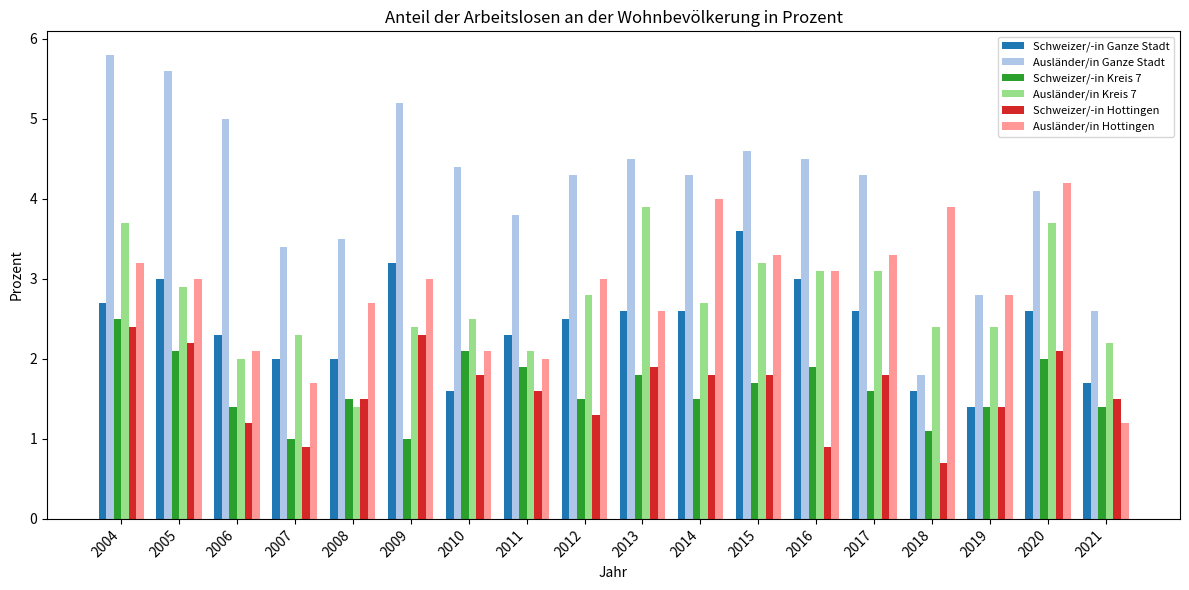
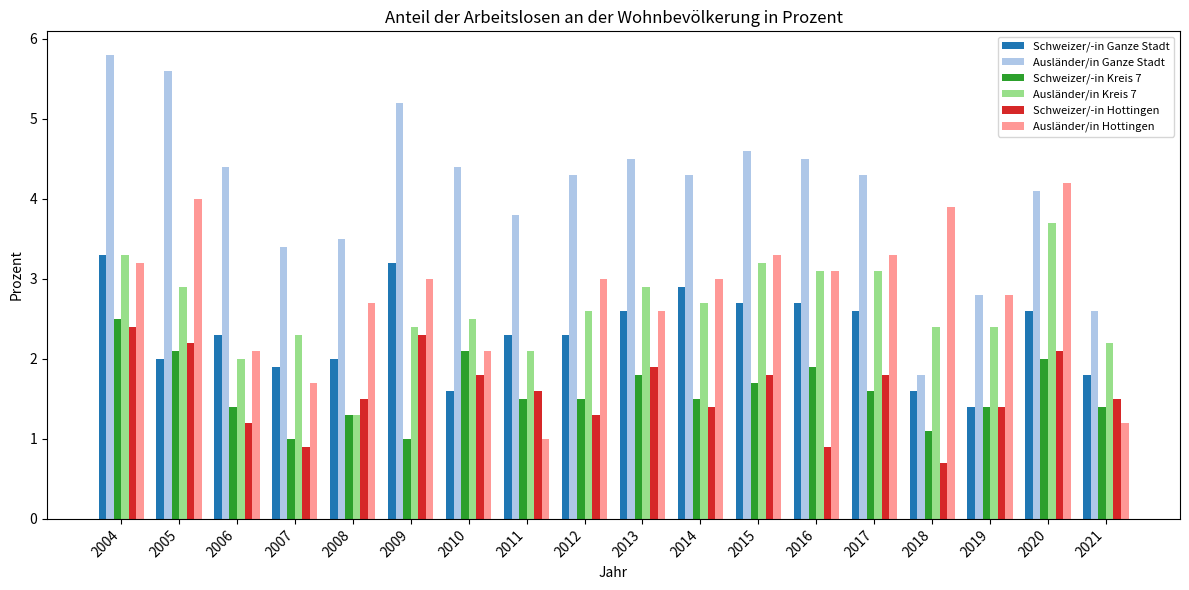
  {
    "Schweizer/-in Ganze Stadt": {
-     "2004": 2.7,
-     "2005": 3,
+     "2004": 3.3,
+     "2005": 2,
      "2006": 2.3,
-     "2007": 2.0,
+     "2007": 1.9,
      "2008": 2.0,
      "2009": 3.2,
      "2010": 1.6,
      "2011": 2.3,
-     "2012": 2.5,
+     "2012": 2.3,
      "2013": 2.6,
-     "2014": 2.6,
-     "2015": 3.6,
-     "2016": 3.0,
+     "2014": 2.9,
+     "2015": 2.7,
+     "2016": 2.7,
      "2017": 2.6,
      "2018": 1.6,
      "2019": 1.4,
      "2020": 2.6,
-     "2021": 1.7
+     "2021": 1.8
    },
    "Ausländer/in Ganze Stadt": {
      "2004": 5.8,
      "2005": 5.6,
-     "2006": 5.0,
+     "2006": 4.4,
      "2007": 3.4,
      "2008": 3.5,
      "2009": 5.2,
      "2010": 4.4,
      "2011": 3.8,
      "2012": 4.3,
      "2013": 4.5,
      "2014": 4.3,
      "2015": 4.6,
      "2016": 4.5,
      "2017": 4.3,
      "2018": 1.8,
      "2019": 2.8,
      "2020": 4.1,
      "2021": 2.6
    },
    "Schweizer/-in Kreis 7": {
      "2004": 2.5,
      "2005": 2.1,
      "2006": 1.4,
      "2007": 1.0,
-     "2008": 1.5,
+     "2008": 1.3,
      "2009": 1.0,
      "2010": 2.1,
-     "2011": 1.9,
+     "2011": 1.5,
      "2012": 1.5,
      "2013": 1.8,
      "2014": 1.5,
      "2015": 1.7,
      "2016": 1.9,
      "2017": 1.6,
      "2018": 1.1,
      "2019": 1.4,
      "2020": 2.0,
      "2021": 1.4
    },
    "Ausländer/in Kreis 7": {
-     "2004": 3.7,
+     "2004": 3.3,
      "2005": 2.9,
      "2006": 2.0,
      "2007": 2.3,
-     "2008": 1.4,
+     "2008": 1.3,
      "2009": 2.4,
      "2010": 2.5,
      "2011": 2.1,
-     "2012": 2.8,
-     "2013": 3.9,
+     "2012": 2.6,
+     "2013": 2.9,
      "2014": 2.7,
      "2015": 3.2,
      "2016": 3.1,
      "2017": 3.1,
      "2018": 2.4,
      "2019": 2.4,
      "2020": 3.7,
      "2021": 2.2
    },
    "Schweizer/-in Hottingen": {
      "2004": 2.4,
      "2005": 2.2,
      "2006": 1.2,
      "2007": 0.9,
      "2008": 1.5,
      "2009": 2.3,
      "2010": 1.8,
      "2011": 1.6,
      "2012": 1.3,
      "2013": 1.9,
-     "2014": 1.8,
+     "2014": 1.4,
      "2015": 1.8,
      "2016": 0.9,
      "2017": 1.8,
      "2018": 0.7,
      "2019": 1.4,
      "2020": 2.1,
      "2021": 1.5
    },
    "Ausländer/in Hottingen": {
      "2004": 3.2,
-     "2005": 3,
+     "2005": 4,
      "2006": 2.1,
      "2007": 1.7,
      "2008": 2.7,
      "2009": 3,
      "2010": 2.1,
-     "2011": 2,
+     "2011": 1,
      "2012": 3,
      "2013": 2.6,
-     "2014": 4,
+     "2014": 3,
      "2015": 3.3,
      "2016": 3.1,
      "2017": 3.3,
      "2018": 3.9,
      "2019": 2.8,
      "2020": 4.2,
      "2021": 1.2
    }
  }
